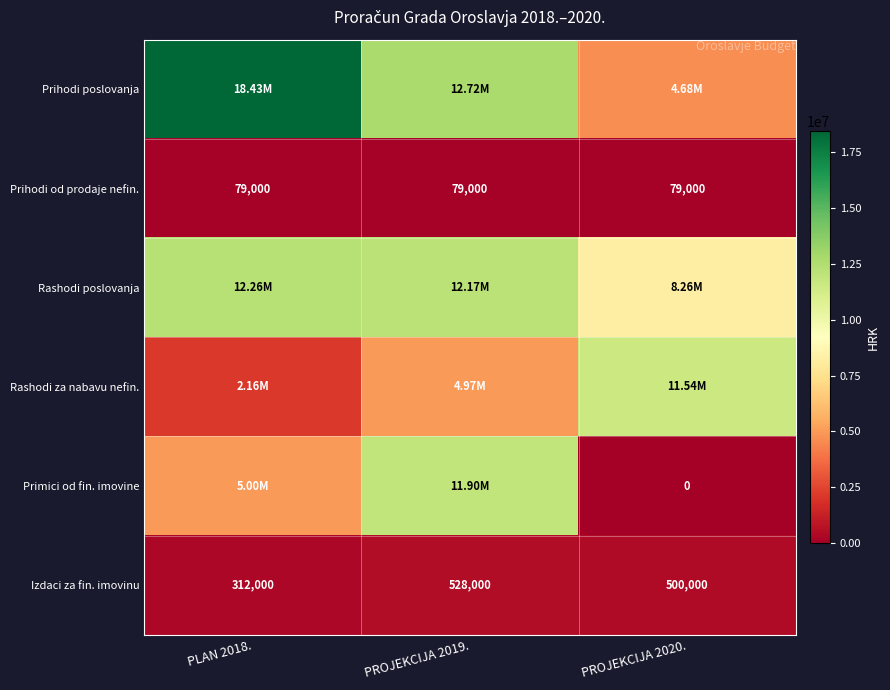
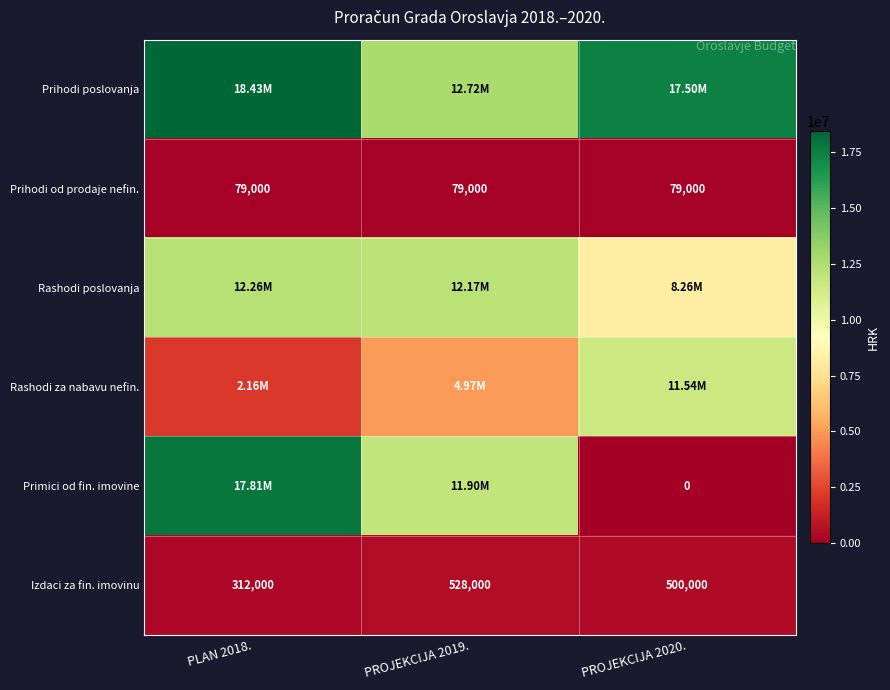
  {
    "Prihodi poslovanja": {
      "PLAN 2018.": "18.43M",
      "PROJEKCIJA 2019.": "12.72M",
-     "PROJEKCIJA 2020.": "4.68M"
+     "PROJEKCIJA 2020.": "17.50M"
    },
    "Prihodi od prodaje nefin.": {
      "PLAN 2018.": "79,000",
      "PROJEKCIJA 2019.": "79,000",
      "PROJEKCIJA 2020.": "79,000"
    },
    "Rashodi poslovanja": {
      "PLAN 2018.": "12.26M",
      "PROJEKCIJA 2019.": "12.17M",
      "PROJEKCIJA 2020.": "8.26M"
    },
    "Rashodi za nabavu nefin.": {
      "PLAN 2018.": "2.16M",
      "PROJEKCIJA 2019.": "4.97M",
      "PROJEKCIJA 2020.": "11.54M"
    },
    "Primici od fin. imovine": {
-     "PLAN 2018.": "5.00M",
+     "PLAN 2018.": "17.81M",
      "PROJEKCIJA 2019.": "11.90M",
      "PROJEKCIJA 2020.": "0"
    },
    "Izdaci za fin. imovinu": {
      "PLAN 2018.": "312,000",
      "PROJEKCIJA 2019.": "528,000",
      "PROJEKCIJA 2020.": "500,000"
    }
  }
